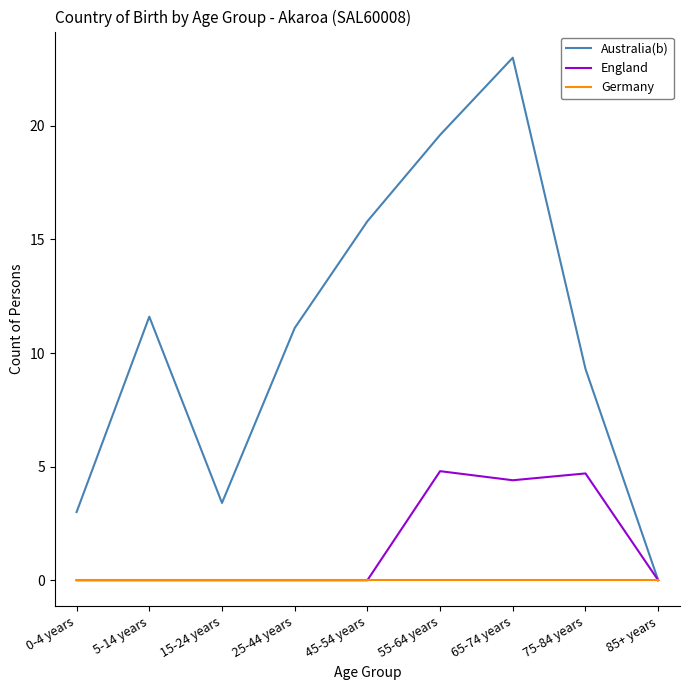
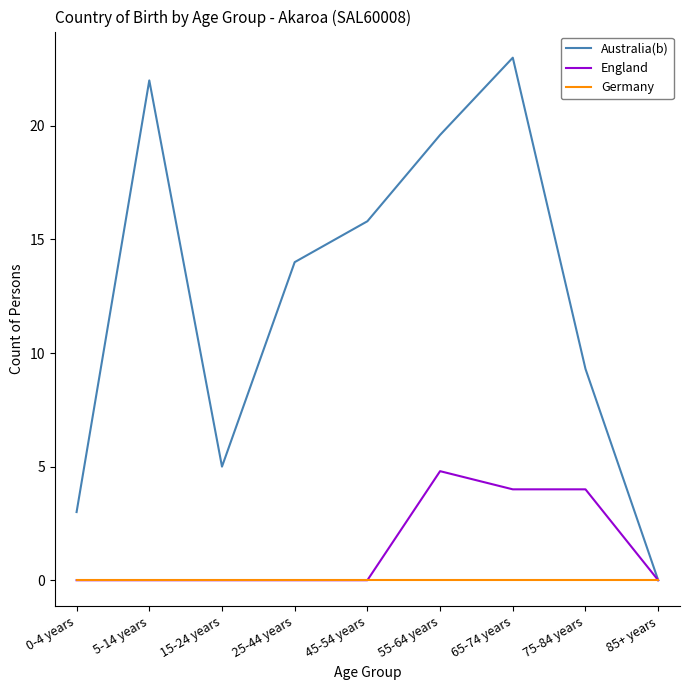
  {
    "Australia(b)": {
      "0-4 years": 3.0,
-     "5-14 years": 11.6,
-     "15-24 years": 3.4,
-     "25-44 years": 11.1,
+     "5-14 years": 22.0,
+     "15-24 years": 5.0,
+     "25-44 years": 14.0,
      "45-54 years": 15.8,
      "55-64 years": 19.6,
      "65-74 years": 23.0,
      "75-84 years": 9.3
    },
    "England": {
      "55-64 years": 4.8,
-     "65-74 years": 4.4,
-     "75-84 years": 4.7
+     "65-74 years": 4.0,
+     "75-84 years": 4.0
    },
    "Germany": {
      "55-64 years": 0.0,
      "65-74 years": 0.0,
      "75-84 years": 0.0
    }
  }
